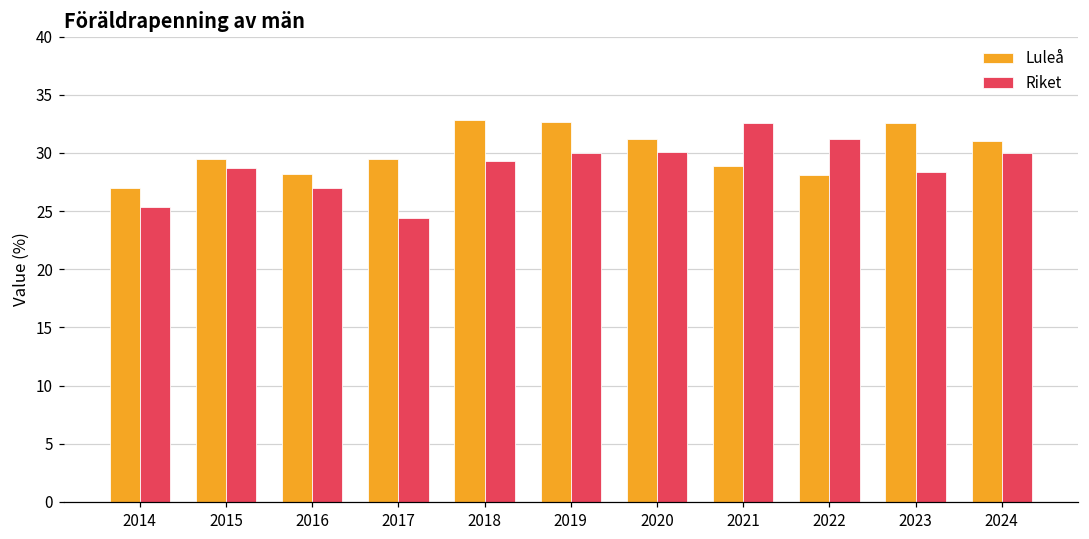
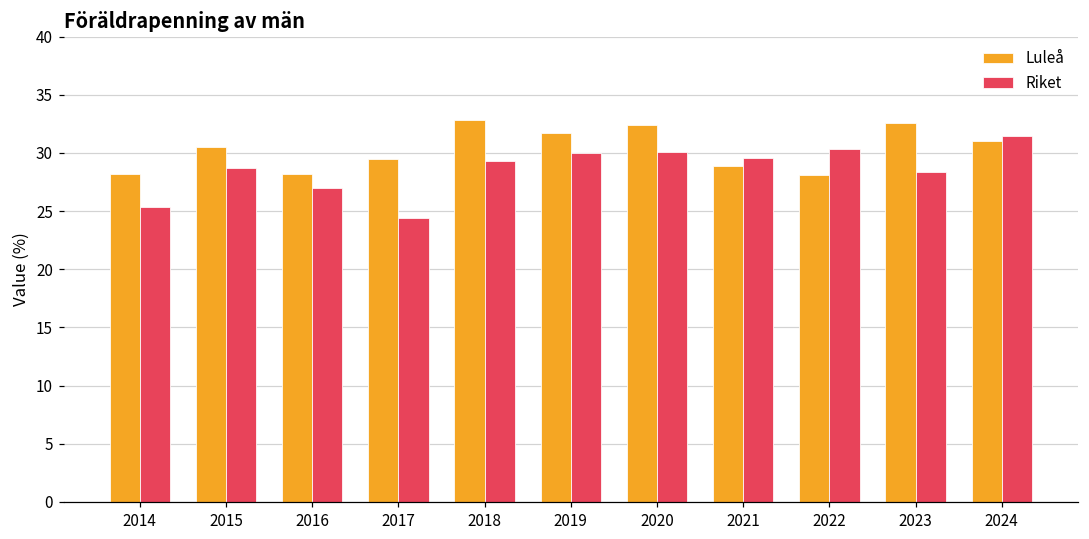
  {
    "Luleå": {
-     "2014": 27.0,
-     "2015": 29.5,
+     "2014": 28.2,
+     "2015": 30.6,
      "2016": 28.2,
      "2017": 29.5,
      "2018": 32.8,
-     "2019": 32.7,
-     "2020": 31.2,
+     "2019": 31.7,
+     "2020": 32.4,
      "2021": 28.9,
      "2022": 28.1,
      "2023": 32.6,
      "2024": 31.0
    },
    "Riket": {
      "2014": 25.3,
      "2015": 28.7,
      "2016": 27.0,
      "2017": 24.4,
      "2018": 29.3,
      "2019": 30.0,
      "2020": 30.0,
-     "2021": 32.6,
-     "2022": 31.2,
+     "2021": 29.6,
+     "2022": 30.3,
      "2023": 28.4,
-     "2024": 30.0
+     "2024": 31.5
    }
  }
